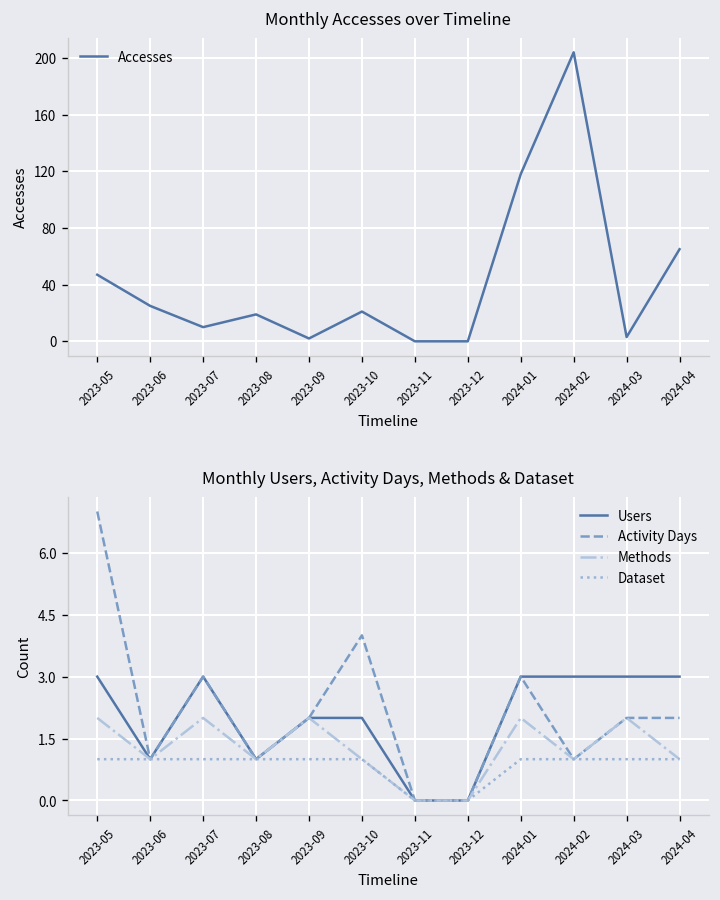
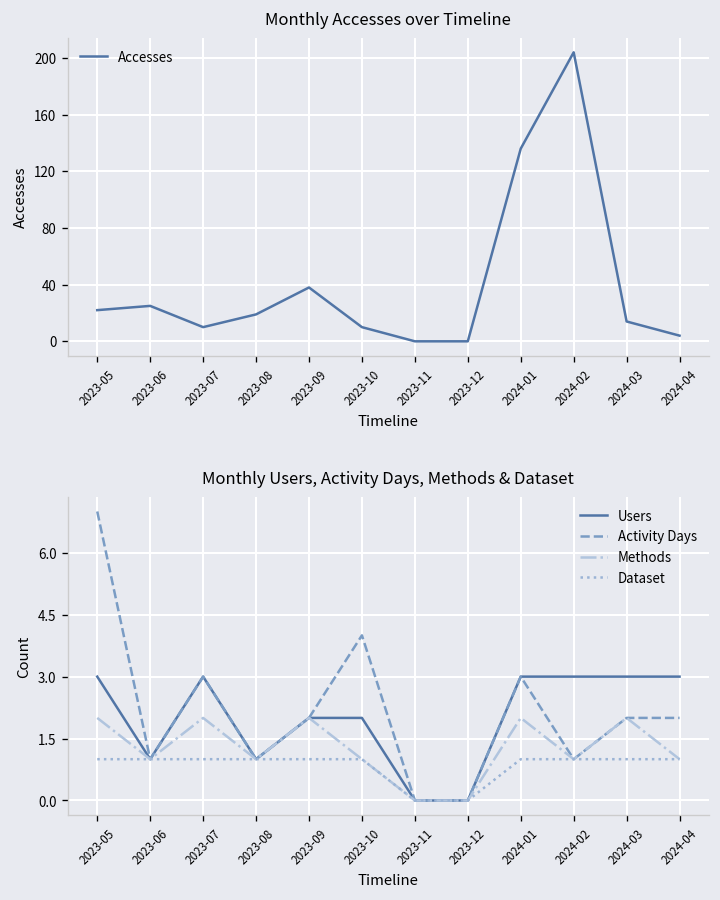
  {
    "Monthly Accesses over Timeline": {
-     "2023-05": 47,
+     "2023-05": 22,
      "2023-06": 25,
      "2023-07": 10,
      "2023-08": 19,
-     "2023-09": 2,
-     "2023-10": 21,
+     "2023-09": 38,
+     "2023-10": 10,
      "2023-11": 0,
      "2023-12": 0,
-     "2024-01": 118,
+     "2024-01": 136,
      "2024-02": 204,
-     "2024-03": 3,
-     "2024-04": 65
+     "2024-03": 14,
+     "2024-04": 4
    },
    "Monthly Users, Activity Days, Methods & Dataset": {
      "Users": {
        "2023-05": 3.0,
        "2023-10": 2.0,
        "2024-02": 3.0,
        "2024-03": 3.0,
        "2024-04": 3.0
      }
    }
  }
